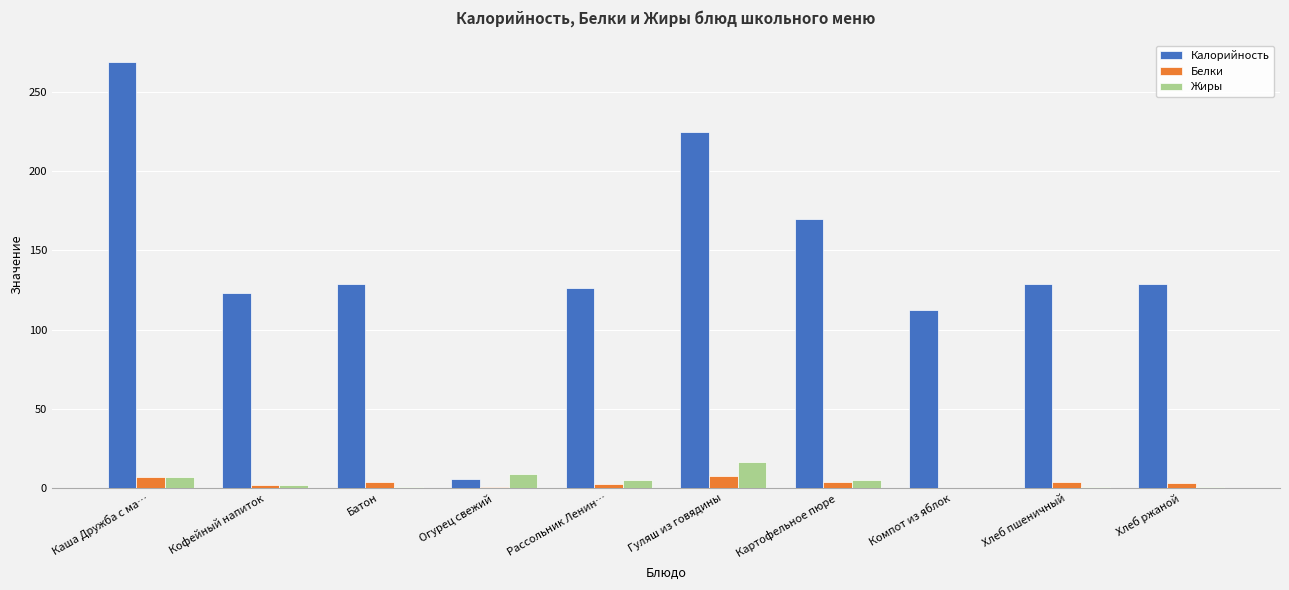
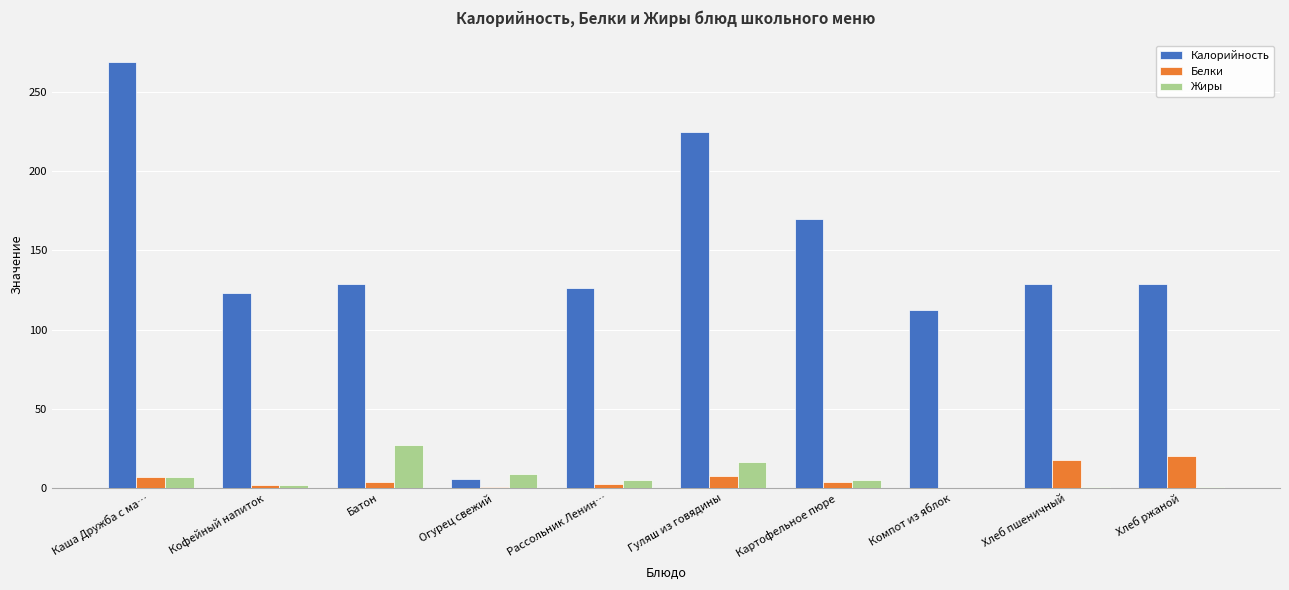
  {
    "Калорийность": {
      "Каша Дружба с ма…": 269,
      "Кофейный напиток": 123,
      "Батон": 129,
      "Огурец свежий": 6,
      "Рассольник Ленин…": 126,
      "Гуляш из говядины": 224,
      "Картофельное пюре": 170,
      "Компот из яблок": 112,
      "Хлеб пшеничный": 129,
      "Хлеб ржаной": 129
    },
    "Белки": {
      "Каша Дружба с ма…": 7,
      "Кофейный напиток": 2,
      "Батон": 4,
      "Рассольник Ленин…": 2,
      "Гуляш из говядины": 7,
      "Картофельное пюре": 4,
-     "Хлеб пшеничный": 4,
-     "Хлеб ржаной": 3
+     "Хлеб пшеничный": 18,
+     "Хлеб ржаной": 20
    },
    "Жиры": {
      "Каша Дружба с ма…": 7,
      "Кофейный напиток": 2,
-     "Батон": 1,
+     "Батон": 27,
      "Огурец свежий": 9,
      "Рассольник Ленин…": 5,
      "Гуляш из говядины": 17,
      "Картофельное пюре": 5,
      "Компот из яблок": 0
    }
  }
